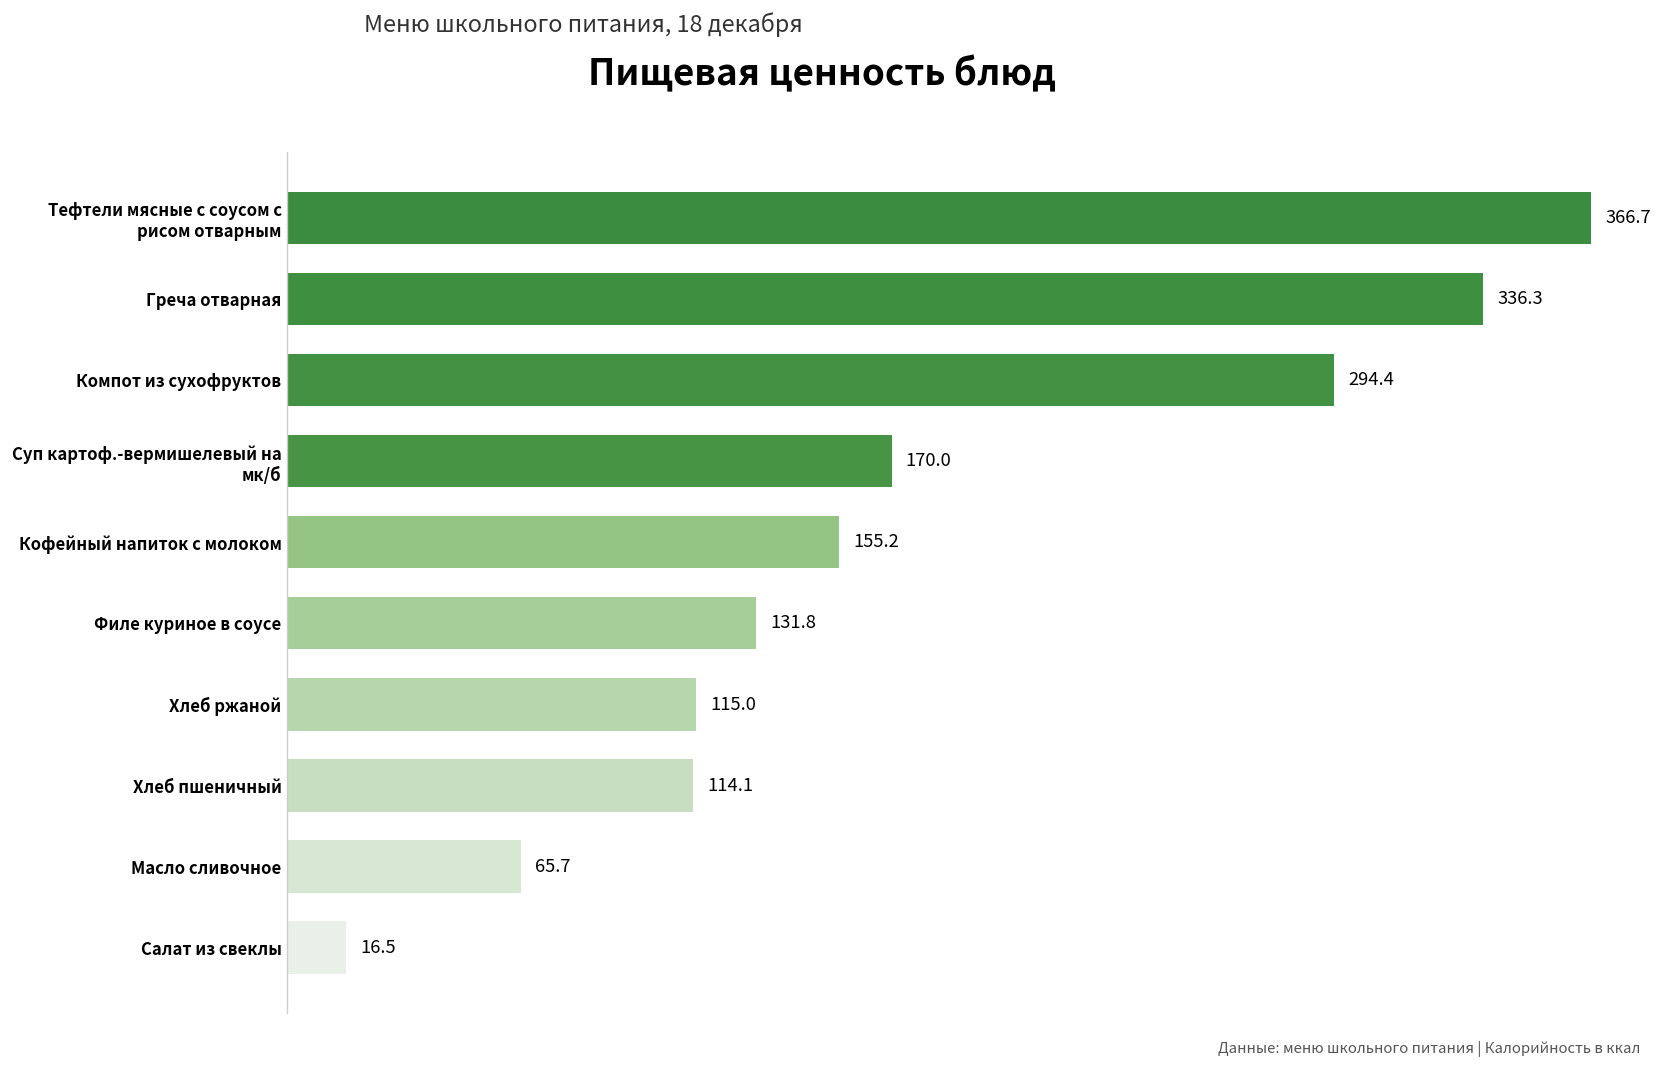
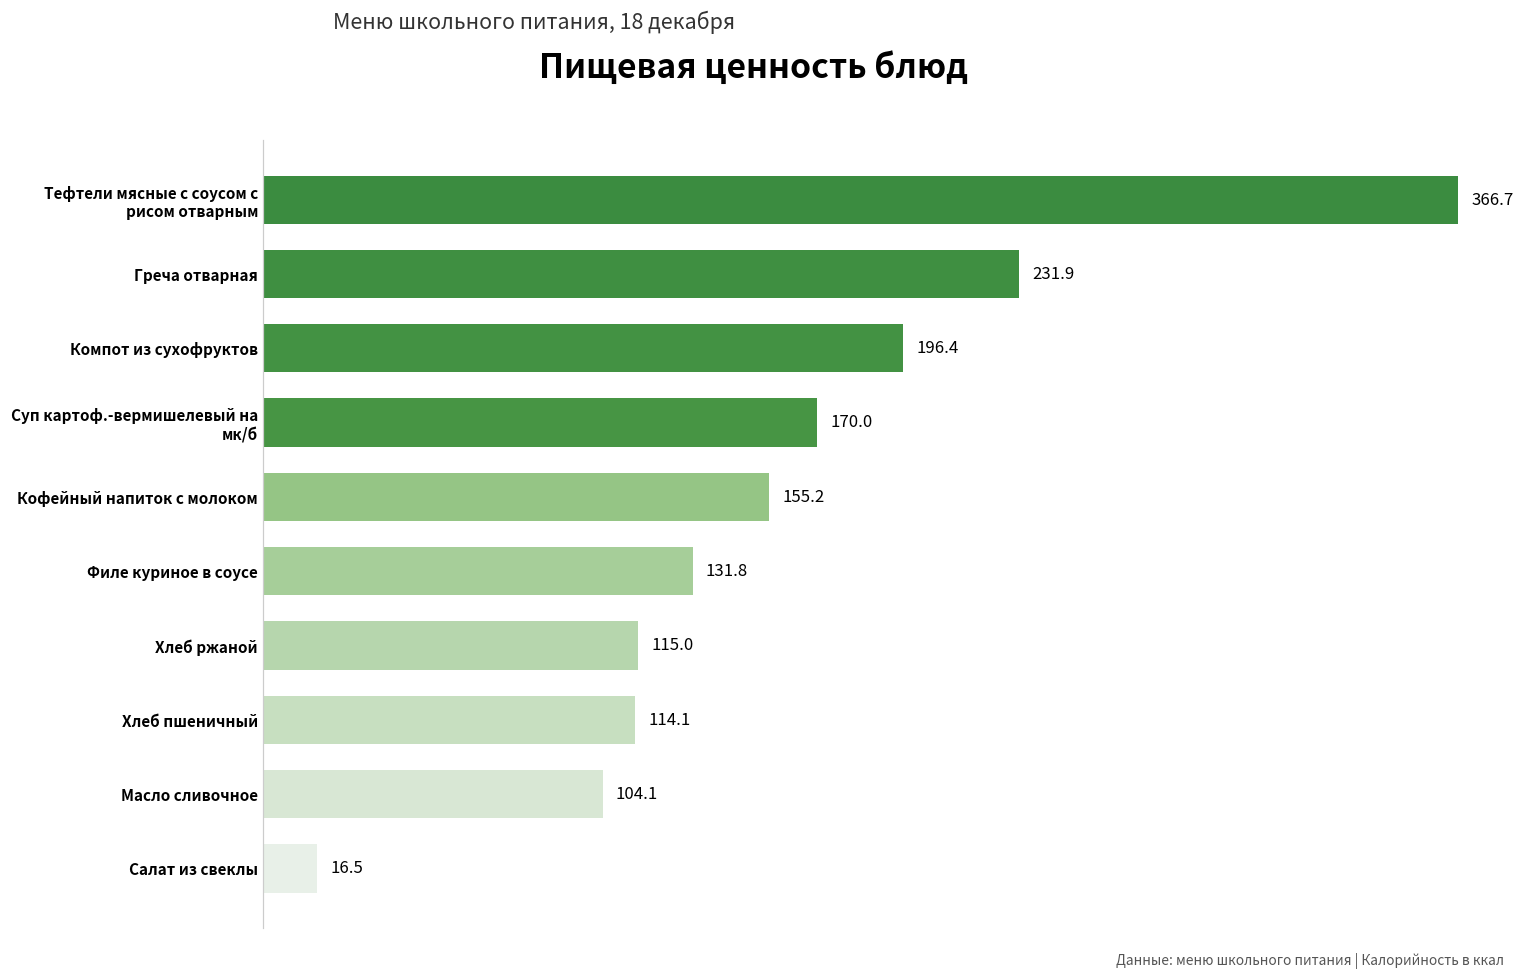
  {
    "Тефтели мясные с соусом с рисом отварным": 366.7,
-   "Греча отварная": 336.3,
-   "Компот из сухофруктов": 294.4,
+   "Греча отварная": 231.9,
+   "Компот из сухофруктов": 196.4,
    "Суп картоф.-вермишелевый на мк/б": 170.0,
    "Кофейный напиток с молоком": 155.2,
    "Филе куриное в соусе": 131.8,
    "Хлеб ржаной": 115.0,
    "Хлеб пшеничный": 114.1,
-   "Масло сливочное": 65.7,
+   "Масло сливочное": 104.1,
    "Салат из свеклы": 16.5
  }
